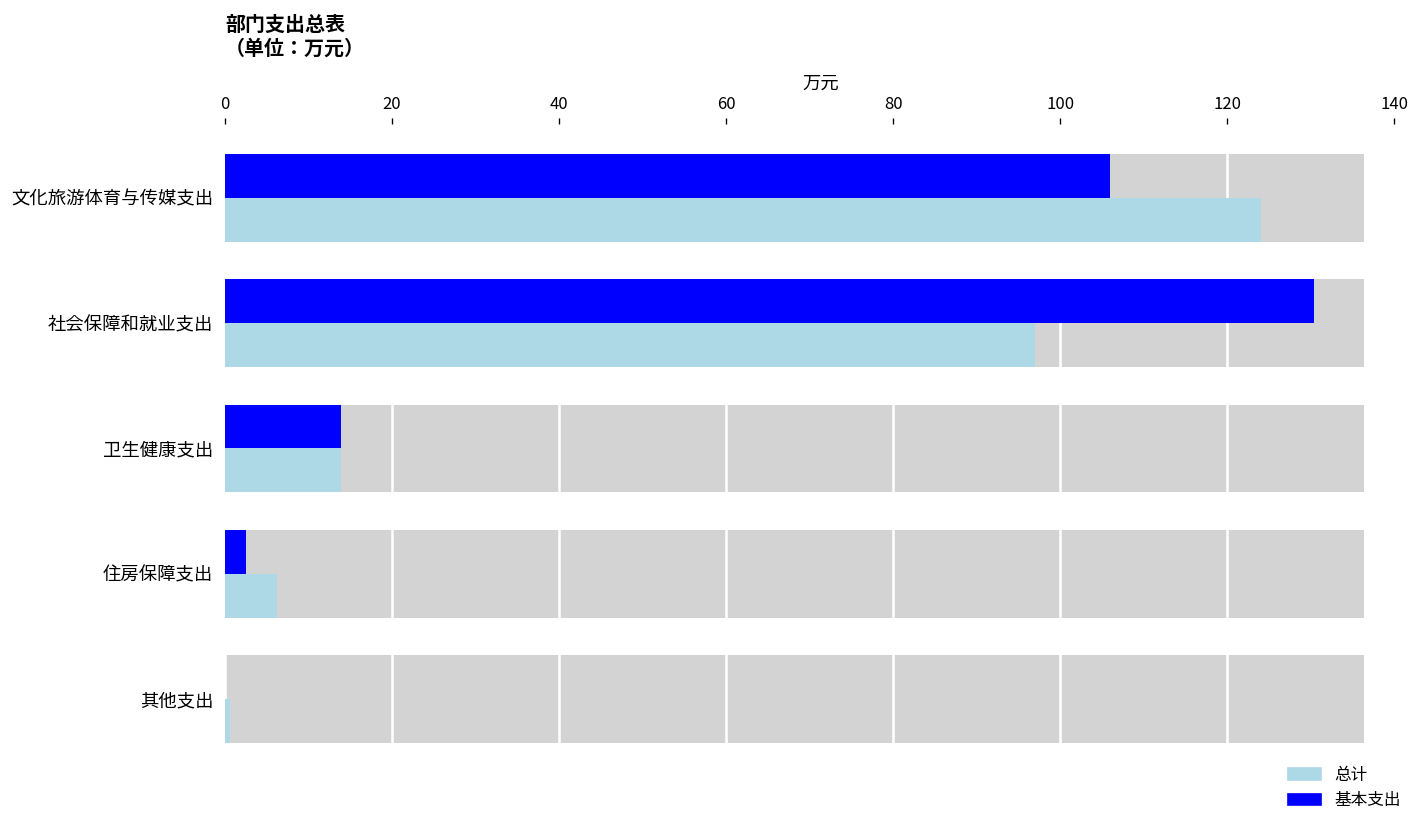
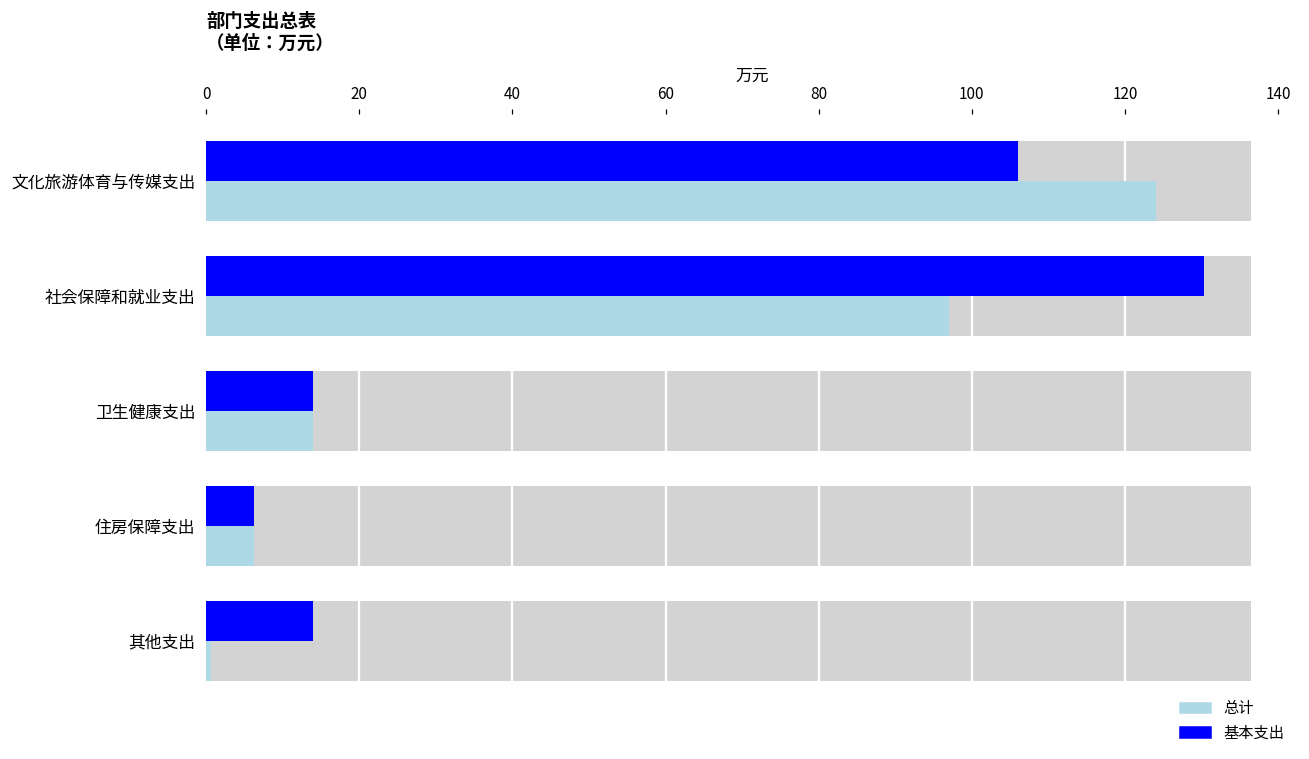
  {
    "基本支出": {
-     "住房保障支出": 3,
-     "其他支出": 0
+     "住房保障支出": 6,
+     "其他支出": 14
    }
  }
